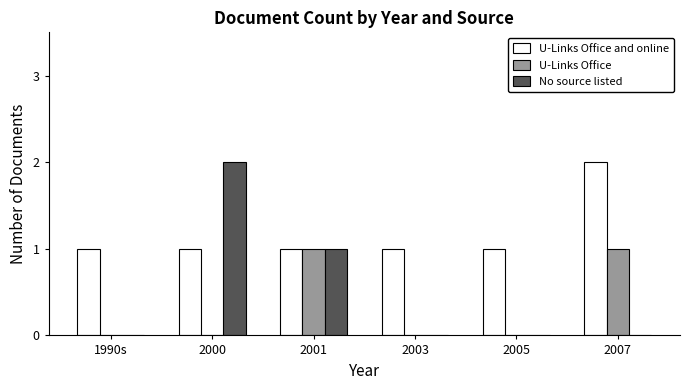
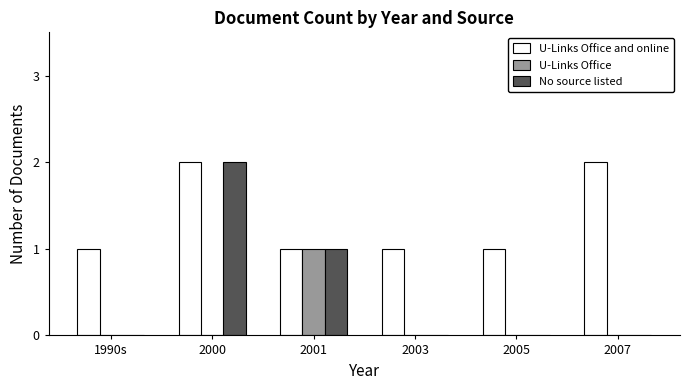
  {
    "U-Links Office and online": {
      "1990s": 1,
-     "2000": 1,
+     "2000": 2,
      "2001": 1,
      "2003": 1,
      "2005": 1,
      "2007": 2
    },
    "U-Links Office": {
      "1990s": 0,
      "2000": 0,
      "2001": 1,
      "2003": 0,
      "2005": 0,
-     "2007": 1
+     "2007": 0
    },
    "No source listed": {
      "1990s": 0,
      "2000": 2,
      "2001": 1,
      "2003": 0,
      "2005": 0,
      "2007": 0
    }
  }
